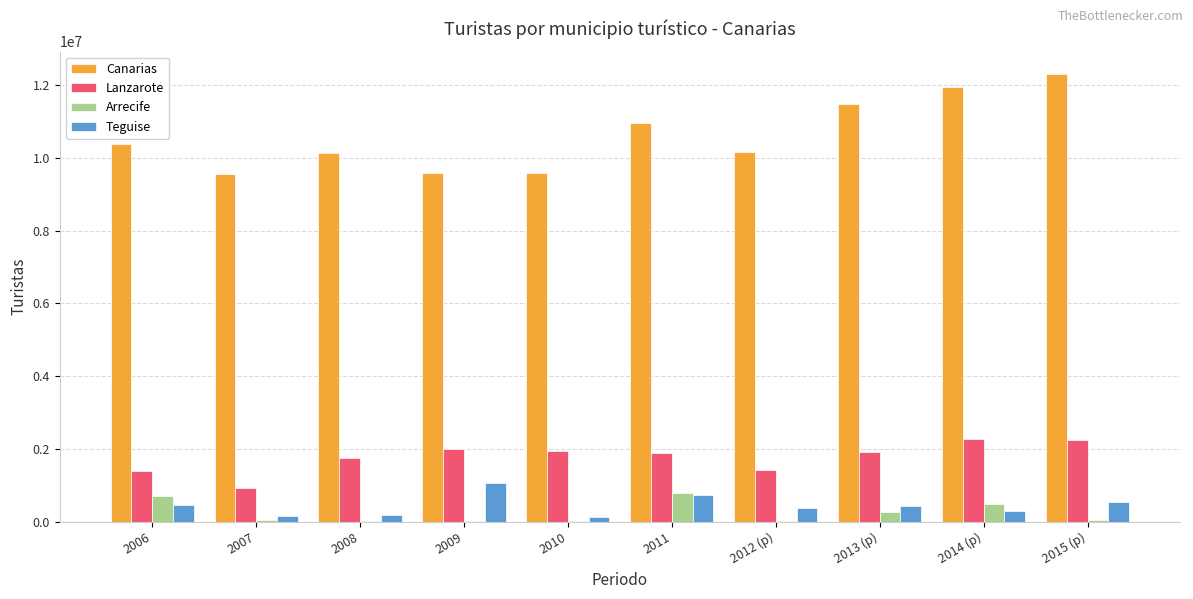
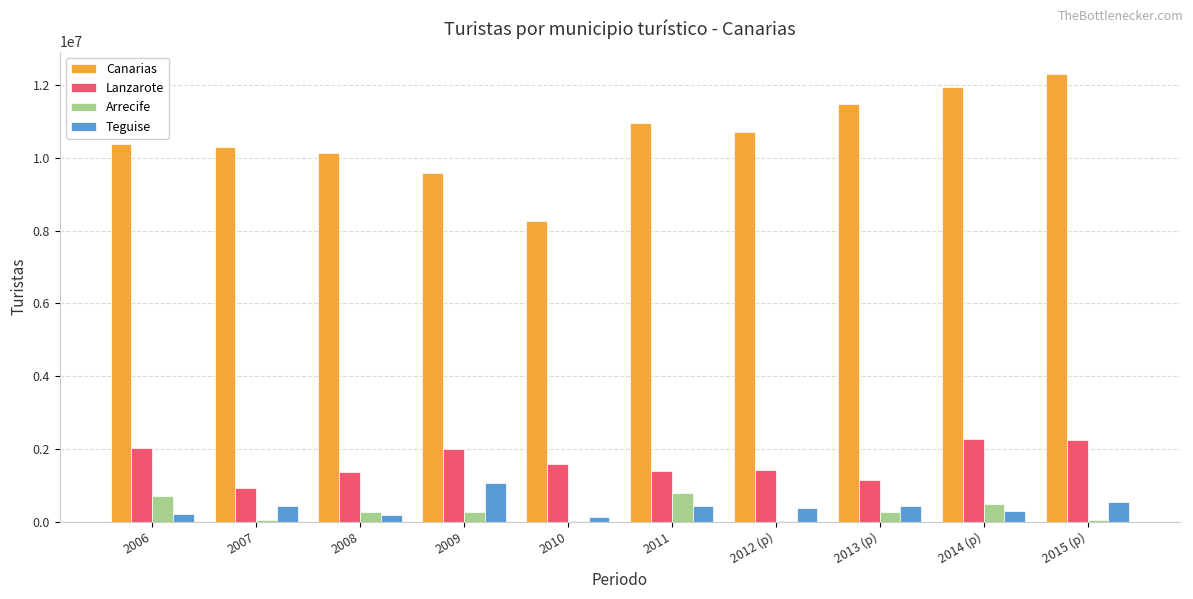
  {
    "Canarias": {
      "2006": 10400000,
-     "2007": 9600000,
+     "2007": 10300000,
      "2008": 10100000,
      "2009": 9600000,
-     "2010": 9600000,
+     "2010": 8300000,
      "2011": 11000000,
-     "2012 (p)": 10200000,
+     "2012 (p)": 10700000,
      "2013 (p)": 11500000,
      "2014 (p)": 12000000,
      "2015 (p)": 12300000
    },
    "Lanzarote": {
-     "2006": 1400000,
+     "2006": 2000000,
      "2007": 900000,
-     "2008": 1800000,
+     "2008": 1400000,
      "2009": 2000000,
-     "2010": 1900000,
-     "2011": 1900000,
+     "2010": 1600000,
+     "2011": 1400000,
      "2012 (p)": 1400000,
-     "2013 (p)": 1900000,
+     "2013 (p)": 1100000,
      "2014 (p)": 2300000,
      "2015 (p)": 2200000
    },
    "Arrecife": {
      "2006": 700000,
-     "2008": 0,
-     "2009": 0,
+     "2008": 300000,
+     "2009": 300000,
      "2011": 800000,
      "2013 (p)": 300000,
      "2014 (p)": 500000
    },
    "Teguise": {
-     "2006": 500000,
-     "2007": 200000,
+     "2006": 200000,
+     "2007": 400000,
      "2008": 200000,
      "2009": 1100000,
      "2010": 100000,
-     "2011": 700000,
+     "2011": 400000,
      "2012 (p)": 400000,
      "2013 (p)": 400000,
      "2014 (p)": 300000,
      "2015 (p)": 600000
    }
  }
